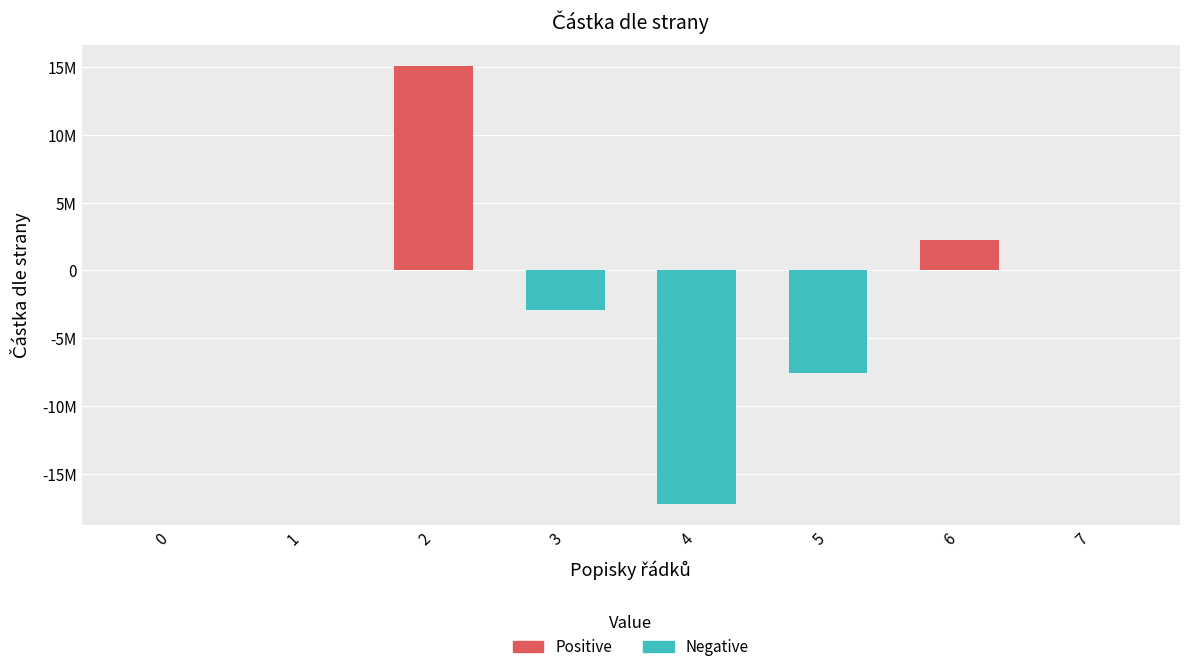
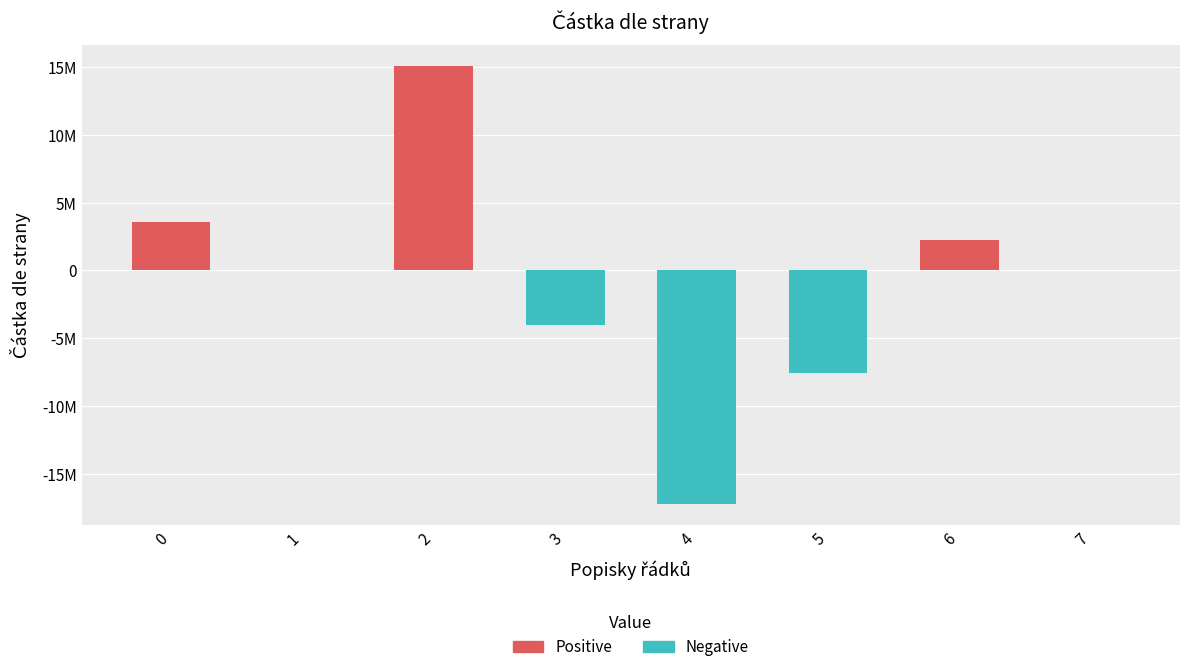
  {
-   "0": 0,
+   "0": 3600000,
    "1": 0,
    "2": 15000000,
-   "3": -3000000,
+   "3": -4100000,
    "4": -17200000,
    "5": -7600000,
    "6": 2200000,
    "7": 0
  }
